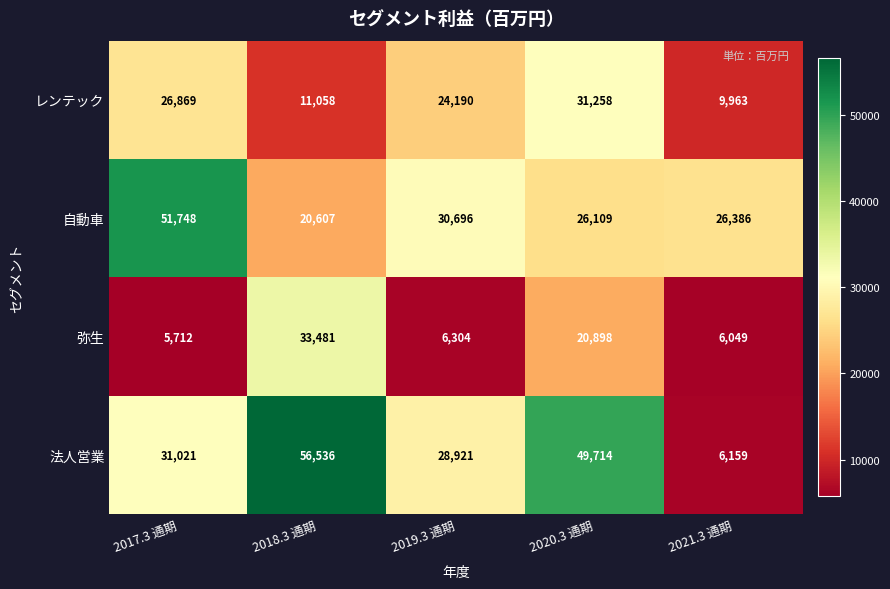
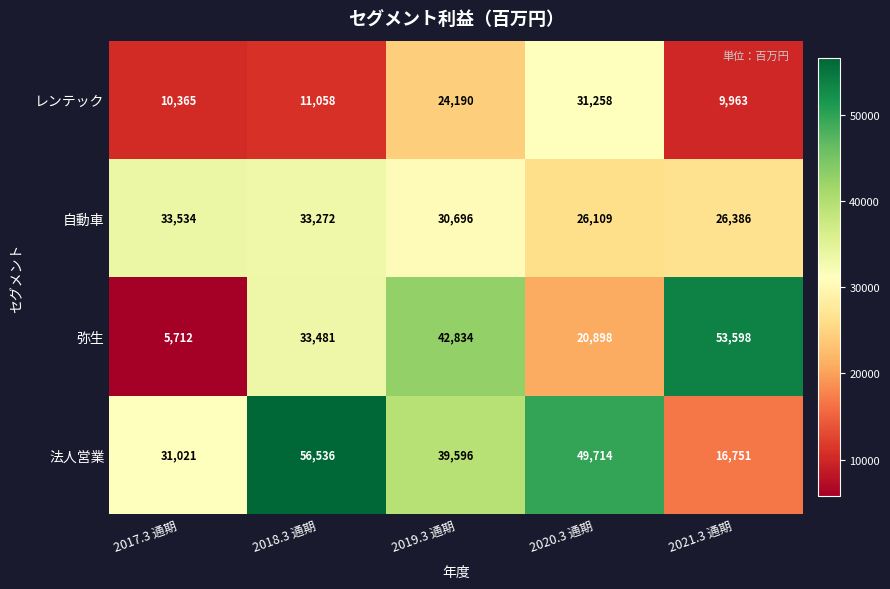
  {
    "レンテック": {
-     "2017.3 通期": "26,869",
+     "2017.3 通期": "10,365",
      "2018.3 通期": "11,058",
      "2019.3 通期": "24,190",
      "2020.3 通期": "31,258"
    },
    "自動車": {
-     "2017.3 通期": "51,748",
-     "2018.3 通期": "20,607",
+     "2017.3 通期": "33,534",
+     "2018.3 通期": "33,272",
      "2019.3 通期": "30,696",
      "2020.3 通期": "26,109",
      "2021.3 通期": "26,386"
    },
    "弥生": {
      "2017.3 通期": "5,712",
      "2018.3 通期": "33,481",
-     "2019.3 通期": "6,304",
+     "2019.3 通期": "42,834",
      "2020.3 通期": "20,898",
-     "2021.3 通期": "6,049"
+     "2021.3 通期": "53,598"
    },
    "法人営業": {
      "2017.3 通期": "31,021",
      "2018.3 通期": "56,536",
-     "2019.3 通期": "28,921",
+     "2019.3 通期": "39,596",
      "2020.3 通期": "49,714",
-     "2021.3 通期": "6,159"
+     "2021.3 通期": "16,751"
    }
  }
